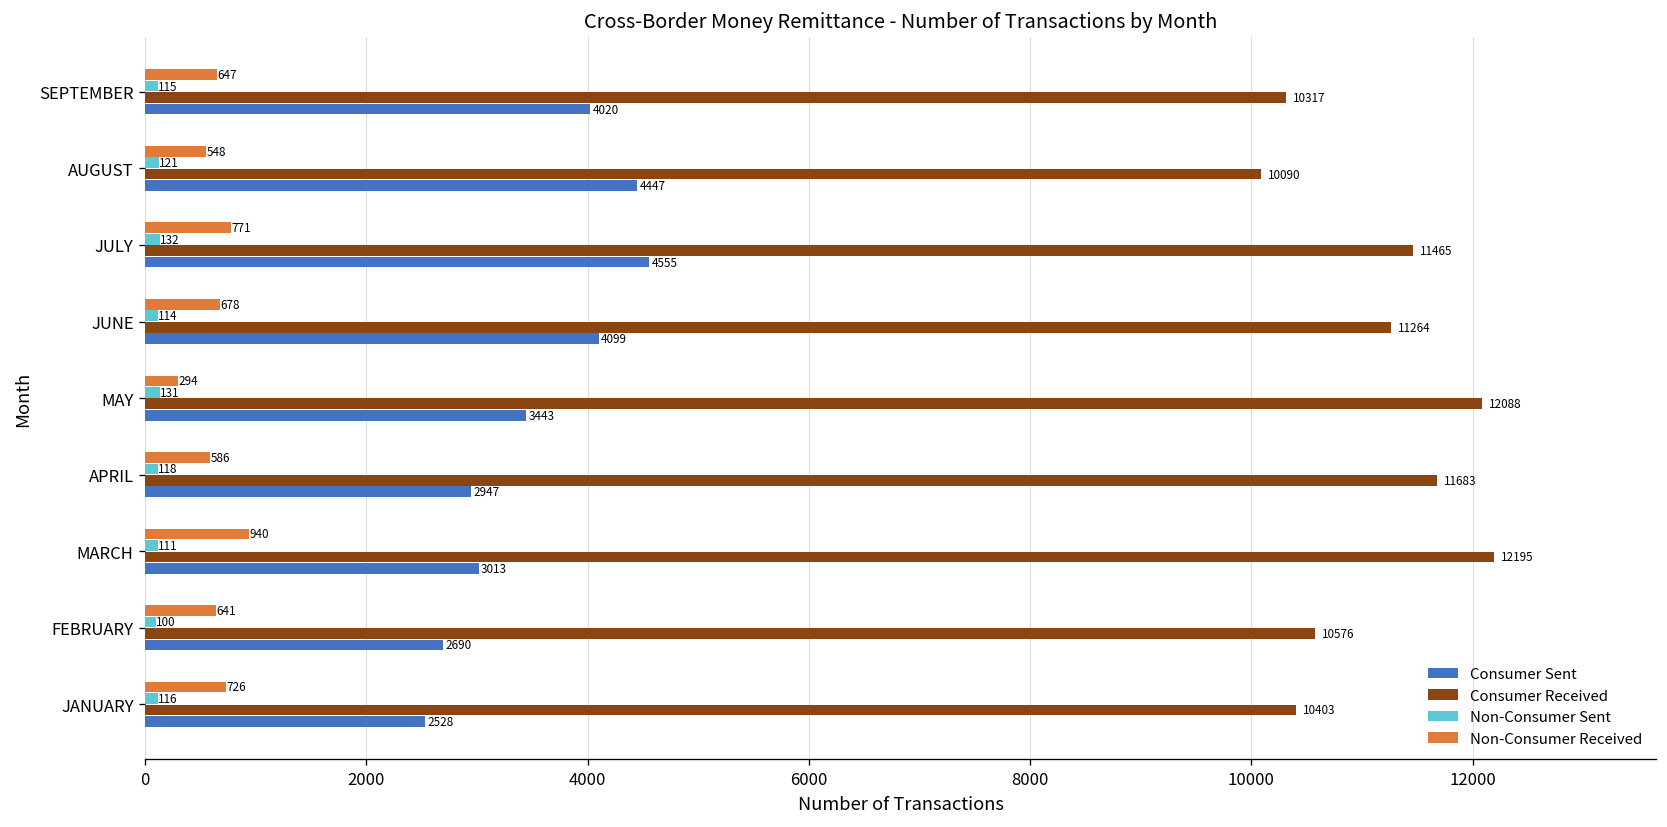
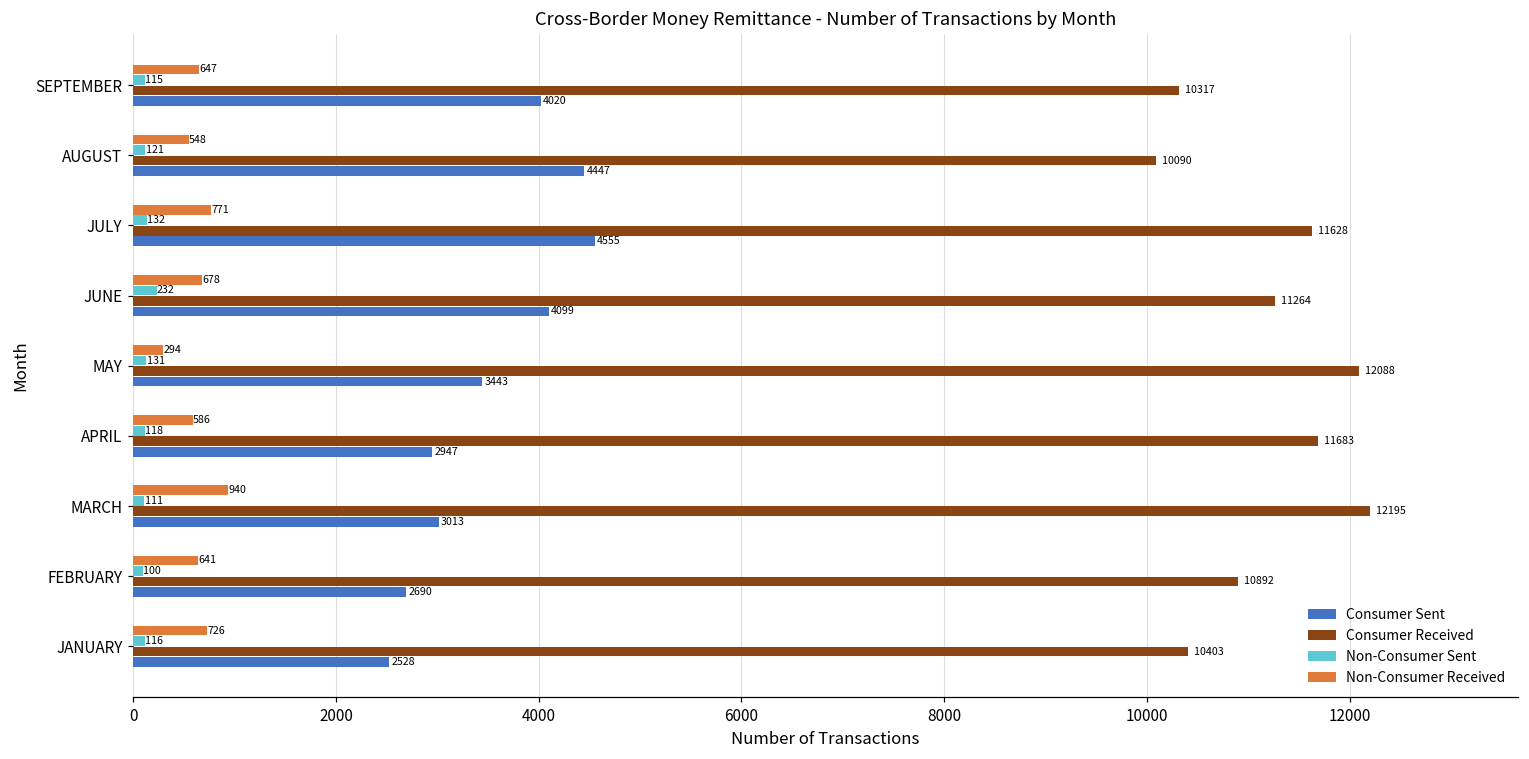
  {
    "Consumer Sent": {
      "SEPTEMBER": 4020,
      "AUGUST": 4447,
      "JULY": 4555,
      "JUNE": 4099,
      "MAY": 3443,
      "APRIL": 2947,
      "MARCH": 3013,
      "FEBRUARY": 2690,
      "JANUARY": 2528
    },
    "Consumer Received": {
      "SEPTEMBER": 10317,
      "AUGUST": 10090,
-     "JULY": 11465,
+     "JULY": 11628,
      "JUNE": 11264,
      "MAY": 12088,
      "APRIL": 11683,
      "MARCH": 12195,
-     "FEBRUARY": 10576,
+     "FEBRUARY": 10892,
      "JANUARY": 10403
    },
    "Non-Consumer Sent": {
      "SEPTEMBER": 115,
      "AUGUST": 121,
      "JULY": 132,
-     "JUNE": 114,
+     "JUNE": 232,
      "MAY": 131,
      "APRIL": 118,
      "MARCH": 111,
      "FEBRUARY": 100,
      "JANUARY": 116
    },
    "Non-Consumer Received": {
      "SEPTEMBER": 647,
      "AUGUST": 548,
      "JULY": 771,
      "JUNE": 678,
      "MAY": 294,
      "APRIL": 586,
      "MARCH": 940,
      "FEBRUARY": 641,
      "JANUARY": 726
    }
  }
